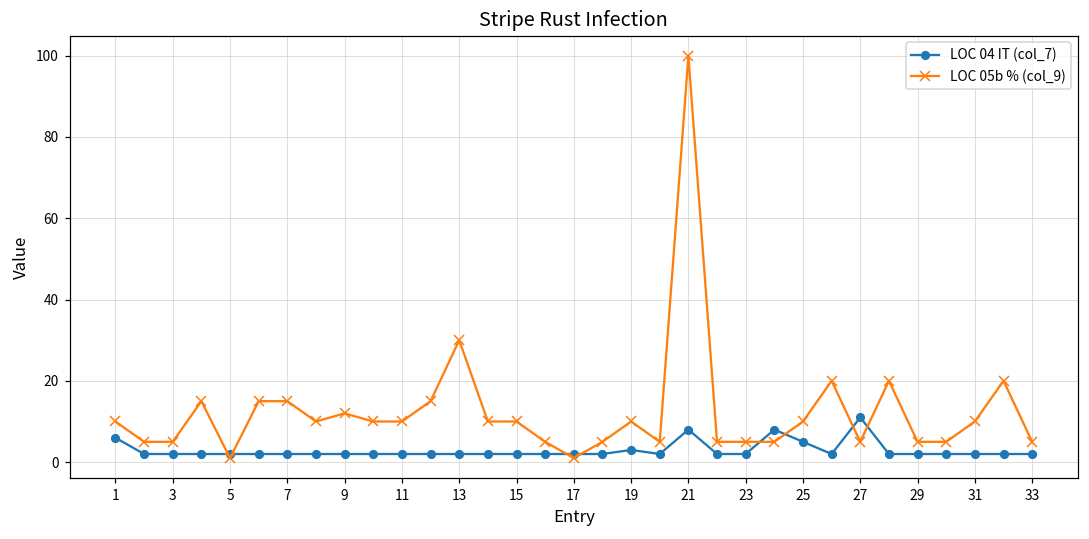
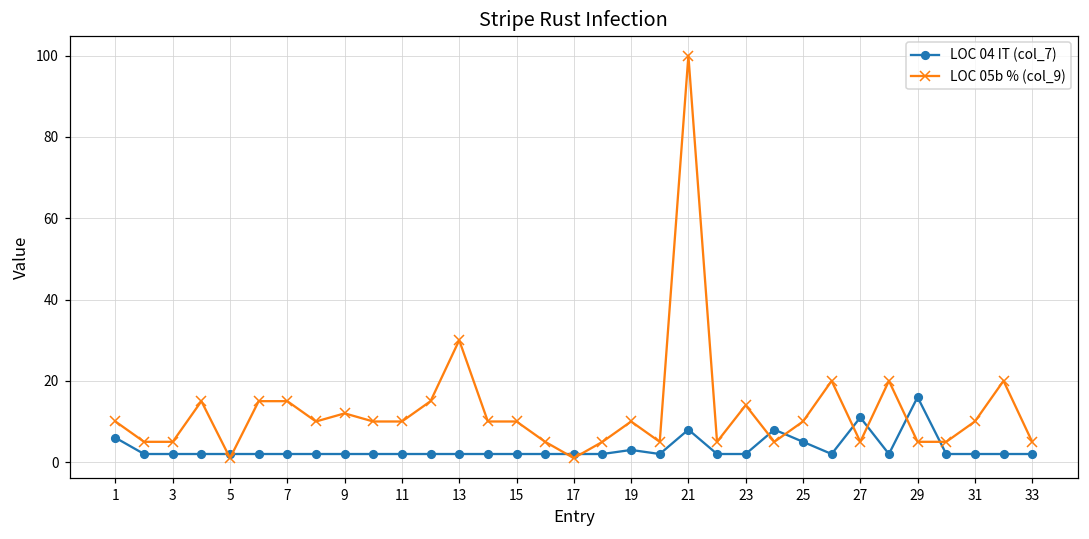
  {
    "LOC 04 IT (col_7)": {
      "1": 6,
      "3": 2,
      "5": 2,
      "7": 2,
      "9": 2,
      "11": 2,
      "13": 2,
      "15": 2,
      "17": 2,
      "19": 3,
      "21": 8,
      "23": 2,
      "25": 5,
      "27": 11,
-     "29": 2,
+     "29": 16,
      "31": 2,
      "33": 2
    },
    "LOC 05b % (col_9)": {
      "1": 10,
      "3": 5,
      "5": 1,
      "7": 15,
      "9": 12,
      "11": 10,
      "13": 30,
      "15": 10,
      "17": 1,
      "19": 10,
      "21": 100,
-     "23": 5,
+     "23": 14,
      "25": 10,
      "27": 5,
      "29": 5,
      "31": 10,
      "33": 5
    }
  }
